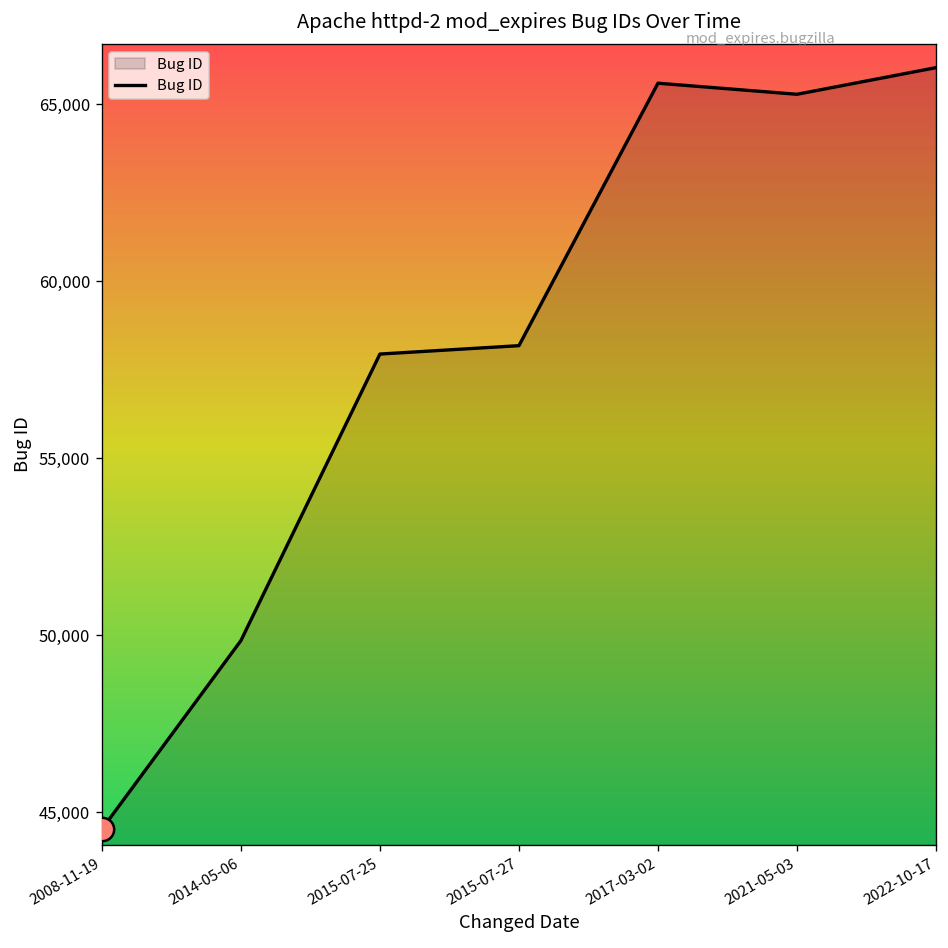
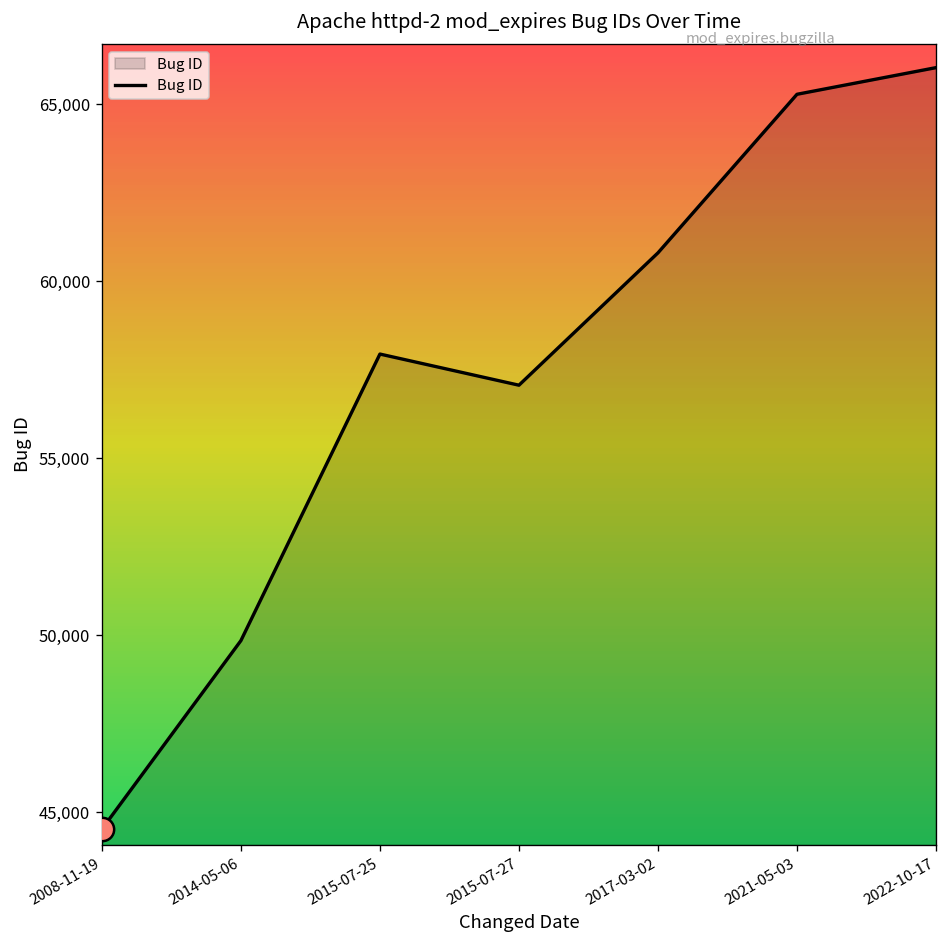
  {
    "Bug ID": {
      "2014-05-06": "49,800",
      "2015-07-25": "57,900",
-     "2015-07-27": "58,200",
-     "2017-03-02": "65,600",
+     "2015-07-27": "57,100",
+     "2017-03-02": "60,800",
      "2021-05-03": "65,300",
      "2022-10-17": "66,000"
    }
  }
